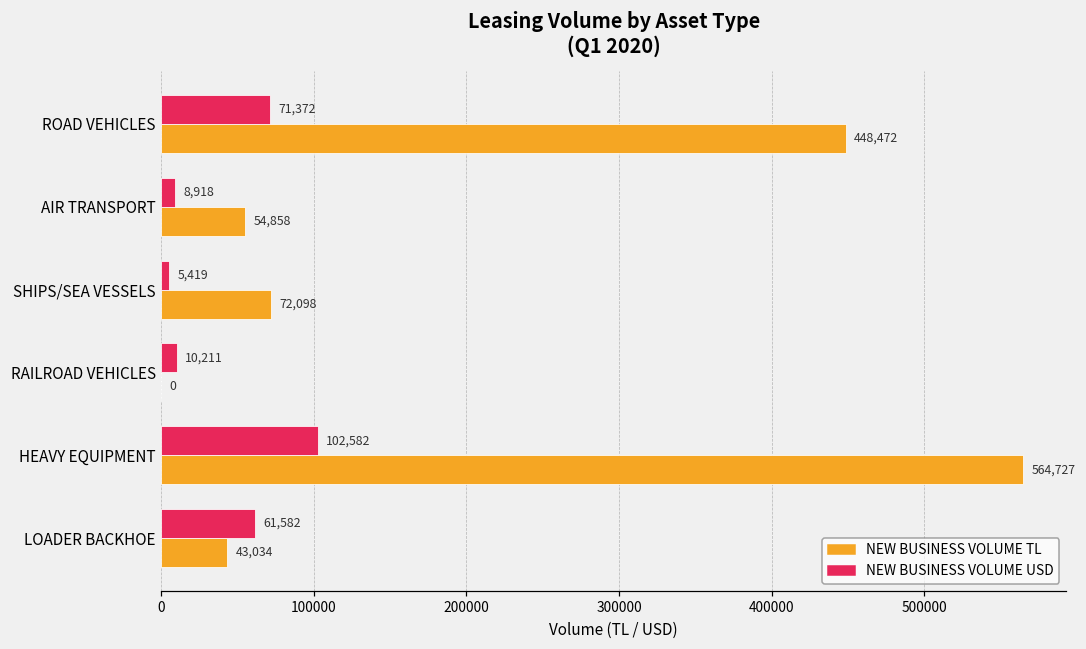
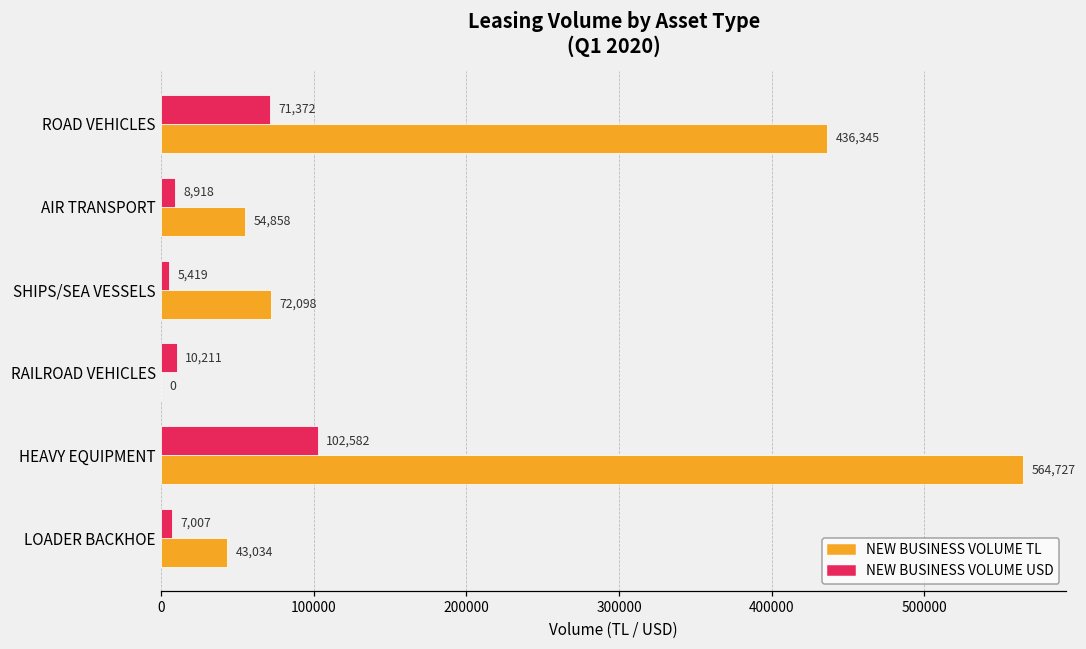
  {
    "NEW BUSINESS VOLUME TL": {
-     "ROAD VEHICLES": "448,472",
+     "ROAD VEHICLES": "436,345",
      "AIR TRANSPORT": "54,858",
      "SHIPS/SEA VESSELS": "72,098",
      "RAILROAD VEHICLES": "0",
      "HEAVY EQUIPMENT": "564,727",
      "LOADER BACKHOE": "43,034"
    },
    "NEW BUSINESS VOLUME USD": {
      "ROAD VEHICLES": "71,372",
      "AIR TRANSPORT": "8,918",
      "SHIPS/SEA VESSELS": "5,419",
      "RAILROAD VEHICLES": "10,211",
      "HEAVY EQUIPMENT": "102,582",
-     "LOADER BACKHOE": "61,582"
+     "LOADER BACKHOE": "7,007"
    }
  }
